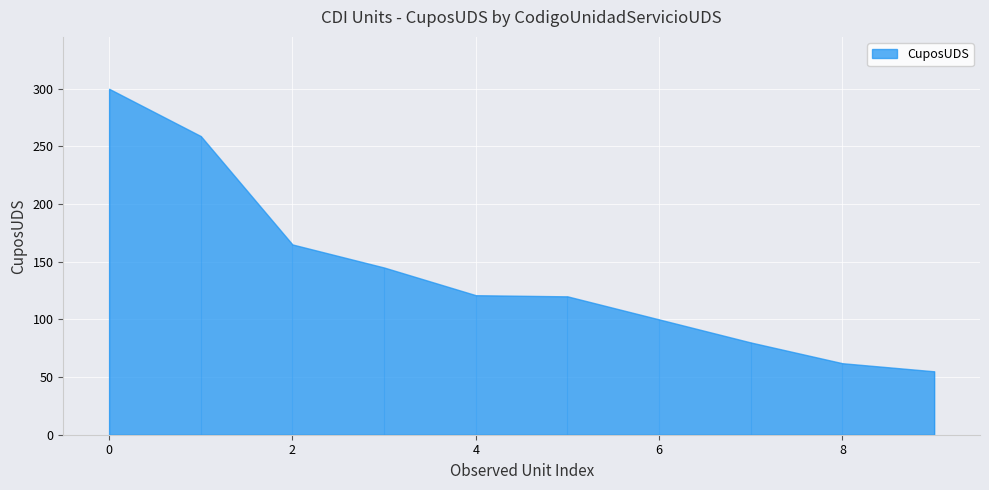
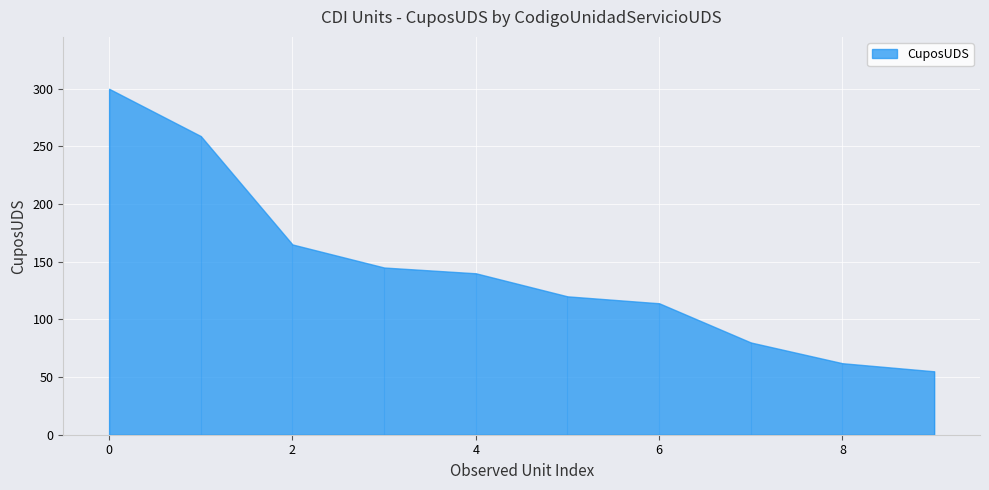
  {
    "0": 300,
    "2": 165,
-   "4": 121,
-   "6": 100,
+   "4": 140,
+   "6": 114,
    "8": 62
  }
